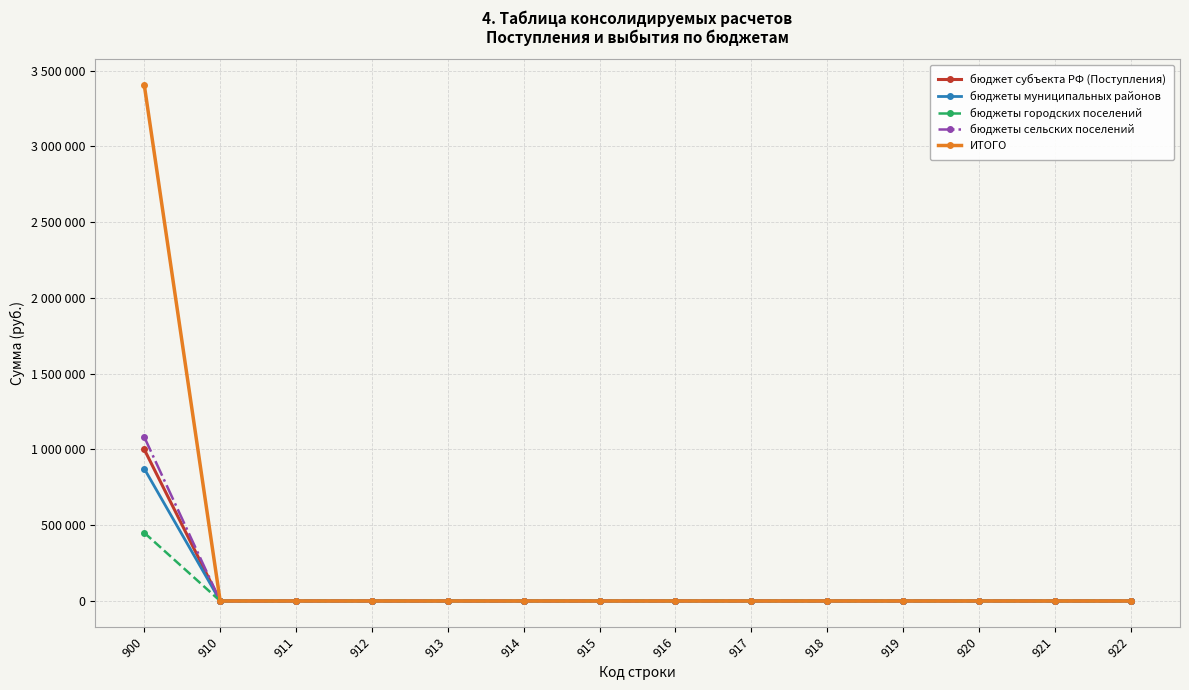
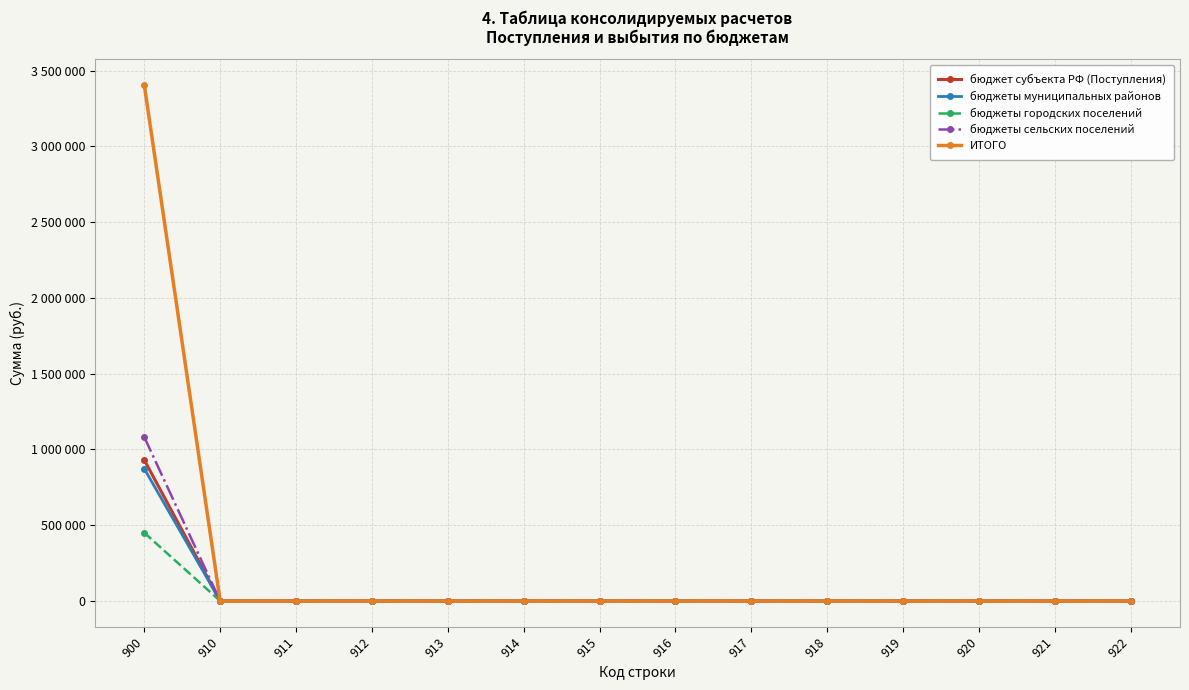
  {
    "бюджет субъекта РФ (Поступления)": {
-     "900": 1000000
+     "900": 930000
    },
    "бюджеты муниципальных районов": {
      "900": 870000
    },
    "бюджеты городских поселений": {
      "900": 450000
    },
    "бюджеты сельских поселений": {
      "900": 1080000
    },
    "ИТОГО": {
      "900": 3400000
    }
  }
